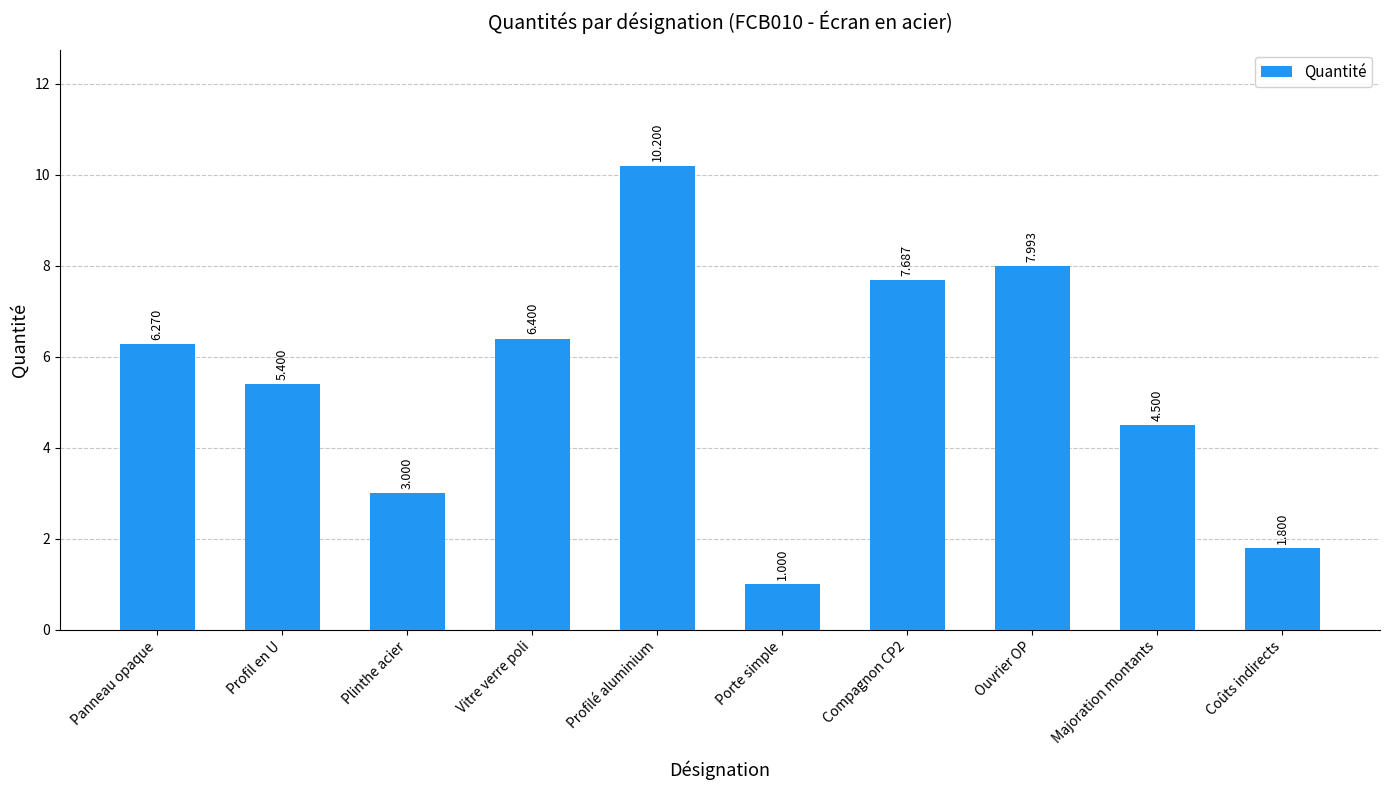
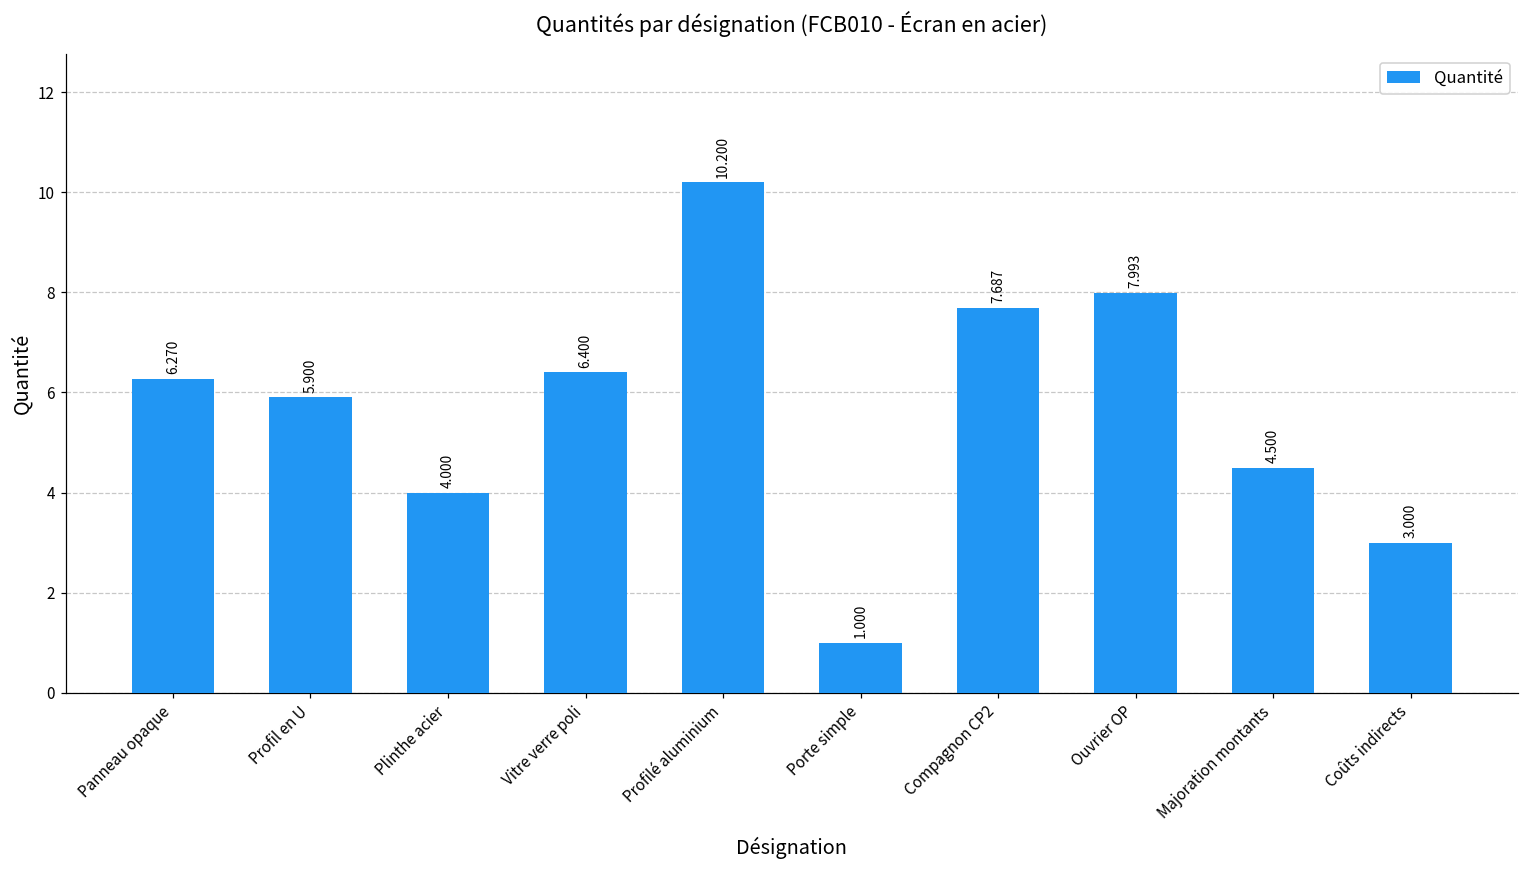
  {
    "Panneau opaque": 6.270,
-   "Profil en U": 5.400,
-   "Plinthe acier": 3.000,
+   "Profil en U": 5.900,
+   "Plinthe acier": 4.000,
    "Vitre verre poli": 6.400,
    "Profilé aluminium": 10.200,
    "Porte simple": 1.000,
    "Compagnon CP2": 7.687,
    "Ouvrier OP": 7.993,
    "Majoration montants": 4.500,
-   "Coûts indirects": 1.800
+   "Coûts indirects": 3.000
  }
